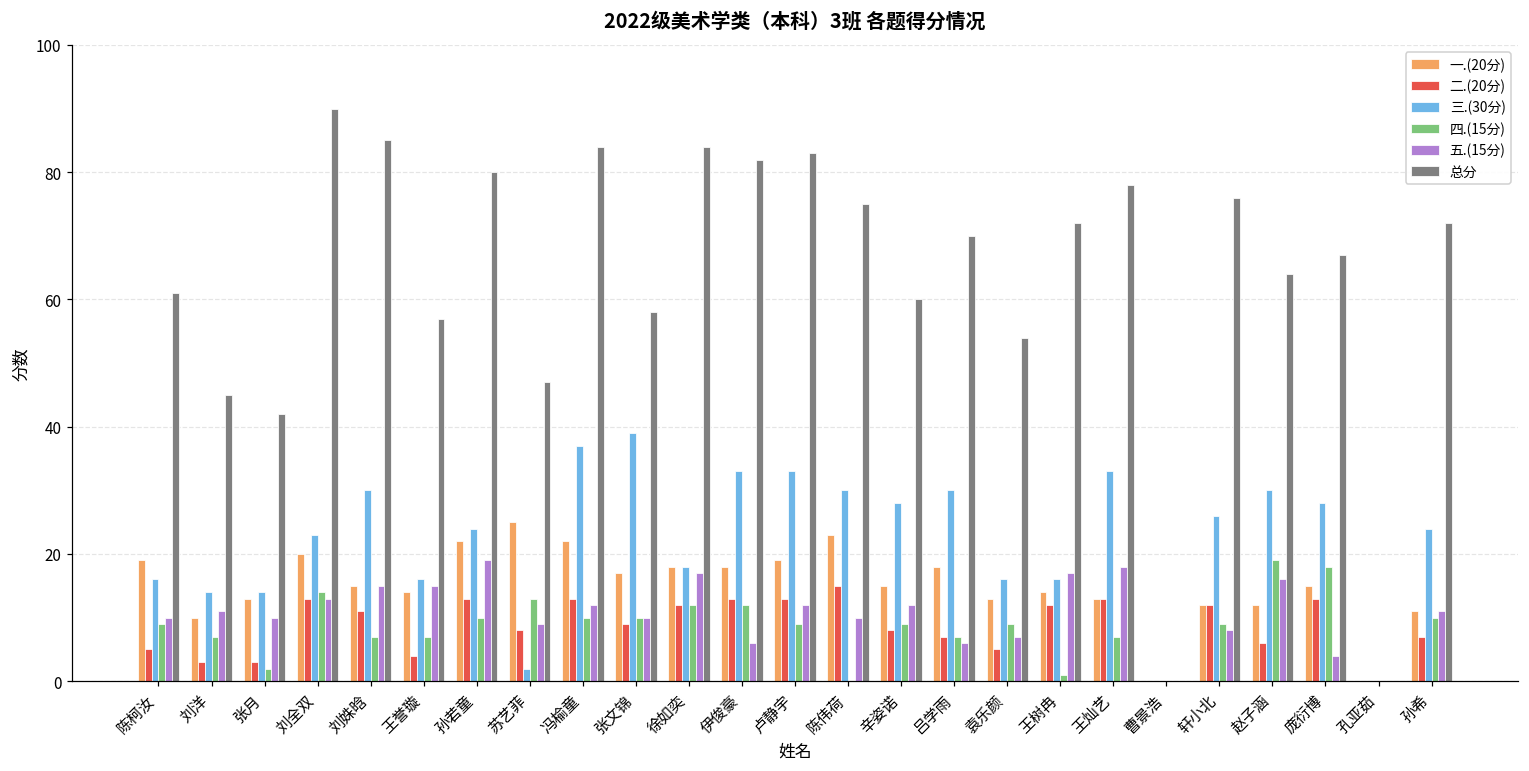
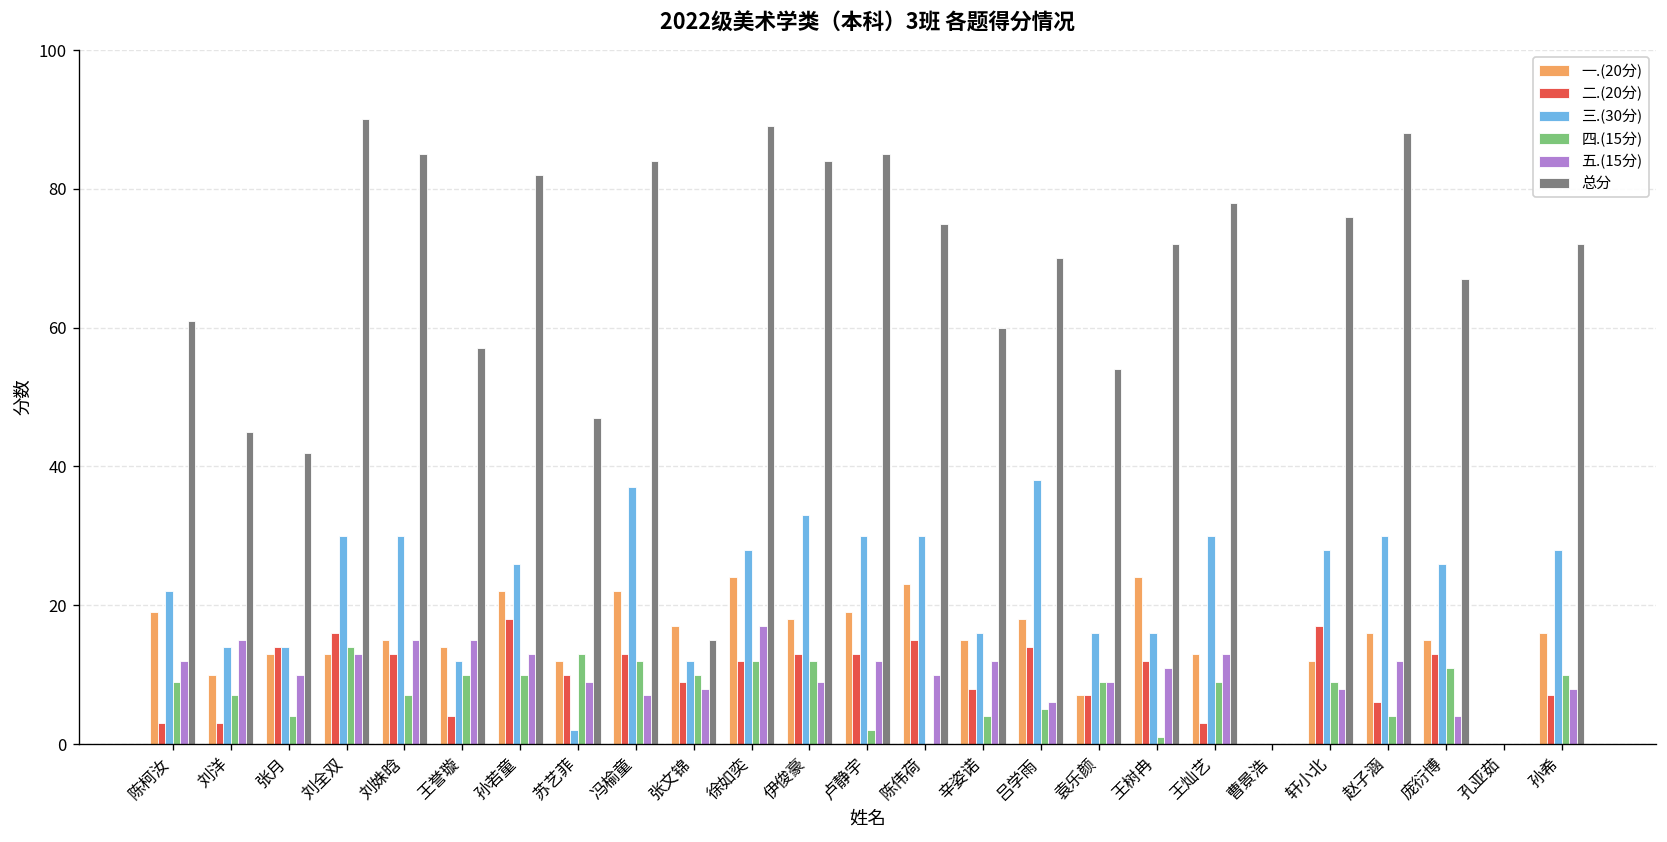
  {
    "一.(20分)": {
      "陈柯汝": 19,
      "刘洋": 10,
      "张月": 13,
-     "刘全双": 20,
+     "刘全双": 13,
      "刘姝晗": 15,
      "王誉璇": 14,
      "孙若童": 22,
-     "苏艺菲": 25,
+     "苏艺菲": 12,
      "冯榆童": 22,
      "张文锦": 17,
-     "徐如奕": 18,
+     "徐如奕": 24,
      "伊俊豪": 18,
      "卢静宇": 19,
      "陈伟荷": 23,
      "辛姿诺": 15,
      "吕学雨": 18,
-     "袁乐颜": 13,
-     "王树冉": 14,
+     "袁乐颜": 7,
+     "王树冉": 24,
      "王灿艺": 13,
      "曹景浩": 0,
      "轩小北": 12,
-     "赵子涵": 12,
+     "赵子涵": 16,
      "庞衍博": 15,
      "孔亚茹": 0,
-     "孙希": 11
+     "孙希": 16
    },
    "二.(20分)": {
-     "陈柯汝": 5,
+     "陈柯汝": 3,
      "刘洋": 3,
-     "张月": 3,
-     "刘全双": 13,
-     "刘姝晗": 11,
+     "张月": 14,
+     "刘全双": 16,
+     "刘姝晗": 13,
      "王誉璇": 4,
-     "孙若童": 13,
-     "苏艺菲": 8,
+     "孙若童": 18,
+     "苏艺菲": 10,
      "冯榆童": 13,
      "张文锦": 9,
      "徐如奕": 12,
      "伊俊豪": 13,
      "卢静宇": 13,
      "陈伟荷": 15,
      "辛姿诺": 8,
-     "吕学雨": 7,
-     "袁乐颜": 5,
+     "吕学雨": 14,
+     "袁乐颜": 7,
      "王树冉": 12,
-     "王灿艺": 13,
+     "王灿艺": 3,
      "曹景浩": 0,
-     "轩小北": 12,
+     "轩小北": 17,
      "赵子涵": 6,
      "庞衍博": 13,
      "孔亚茹": 0,
      "孙希": 7
    },
    "三.(30分)": {
-     "陈柯汝": 16,
+     "陈柯汝": 22,
      "刘洋": 14,
      "张月": 14,
-     "刘全双": 23,
+     "刘全双": 30,
      "刘姝晗": 30,
-     "王誉璇": 16,
-     "孙若童": 24,
+     "王誉璇": 12,
+     "孙若童": 26,
      "苏艺菲": 2,
      "冯榆童": 37,
-     "张文锦": 39,
-     "徐如奕": 18,
+     "张文锦": 12,
+     "徐如奕": 28,
      "伊俊豪": 33,
-     "卢静宇": 33,
+     "卢静宇": 30,
      "陈伟荷": 30,
-     "辛姿诺": 28,
-     "吕学雨": 30,
+     "辛姿诺": 16,
+     "吕学雨": 38,
      "袁乐颜": 16,
      "王树冉": 16,
-     "王灿艺": 33,
+     "王灿艺": 30,
      "曹景浩": 0,
-     "轩小北": 26,
+     "轩小北": 28,
      "赵子涵": 30,
-     "庞衍博": 28,
+     "庞衍博": 26,
      "孔亚茹": 0,
-     "孙希": 24
+     "孙希": 28
    },
    "四.(15分)": {
      "陈柯汝": 9,
      "刘洋": 7,
-     "张月": 2,
+     "张月": 4,
      "刘全双": 14,
      "刘姝晗": 7,
-     "王誉璇": 7,
+     "王誉璇": 10,
      "孙若童": 10,
      "苏艺菲": 13,
-     "冯榆童": 10,
+     "冯榆童": 12,
      "张文锦": 10,
      "徐如奕": 12,
      "伊俊豪": 12,
-     "卢静宇": 9,
+     "卢静宇": 2,
      "陈伟荷": 0,
-     "辛姿诺": 9,
-     "吕学雨": 7,
+     "辛姿诺": 4,
+     "吕学雨": 5,
      "袁乐颜": 9,
      "王树冉": 1,
-     "王灿艺": 7,
+     "王灿艺": 9,
      "曹景浩": 0,
      "轩小北": 9,
-     "赵子涵": 19,
-     "庞衍博": 18,
+     "赵子涵": 4,
+     "庞衍博": 11,
      "孔亚茹": 0,
      "孙希": 10
    },
    "五.(15分)": {
-     "陈柯汝": 10,
-     "刘洋": 11,
+     "陈柯汝": 12,
+     "刘洋": 15,
      "张月": 10,
      "刘全双": 13,
      "刘姝晗": 15,
      "王誉璇": 15,
-     "孙若童": 19,
+     "孙若童": 13,
      "苏艺菲": 9,
-     "冯榆童": 12,
-     "张文锦": 10,
+     "冯榆童": 7,
+     "张文锦": 8,
      "徐如奕": 17,
-     "伊俊豪": 6,
+     "伊俊豪": 9,
      "卢静宇": 12,
      "陈伟荷": 10,
      "辛姿诺": 12,
      "吕学雨": 6,
-     "袁乐颜": 7,
-     "王树冉": 17,
-     "王灿艺": 18,
+     "袁乐颜": 9,
+     "王树冉": 11,
+     "王灿艺": 13,
      "曹景浩": 0,
      "轩小北": 8,
-     "赵子涵": 16,
+     "赵子涵": 12,
      "庞衍博": 4,
      "孔亚茹": 0,
-     "孙希": 11
+     "孙希": 8
    },
    "总分": {
      "陈柯汝": 61,
      "刘洋": 45,
      "张月": 42,
      "刘全双": 90,
      "刘姝晗": 85,
      "王誉璇": 57,
-     "孙若童": 80,
+     "孙若童": 82,
      "苏艺菲": 47,
      "冯榆童": 84,
-     "张文锦": 58,
-     "徐如奕": 84,
-     "伊俊豪": 82,
-     "卢静宇": 83,
+     "张文锦": 15,
+     "徐如奕": 89,
+     "伊俊豪": 84,
+     "卢静宇": 85,
      "陈伟荷": 75,
      "辛姿诺": 60,
      "吕学雨": 70,
      "袁乐颜": 54,
      "王树冉": 72,
      "王灿艺": 78,
      "曹景浩": 0,
      "轩小北": 76,
-     "赵子涵": 64,
+     "赵子涵": 88,
      "庞衍博": 67,
      "孔亚茹": 0,
      "孙希": 72
    }
  }
